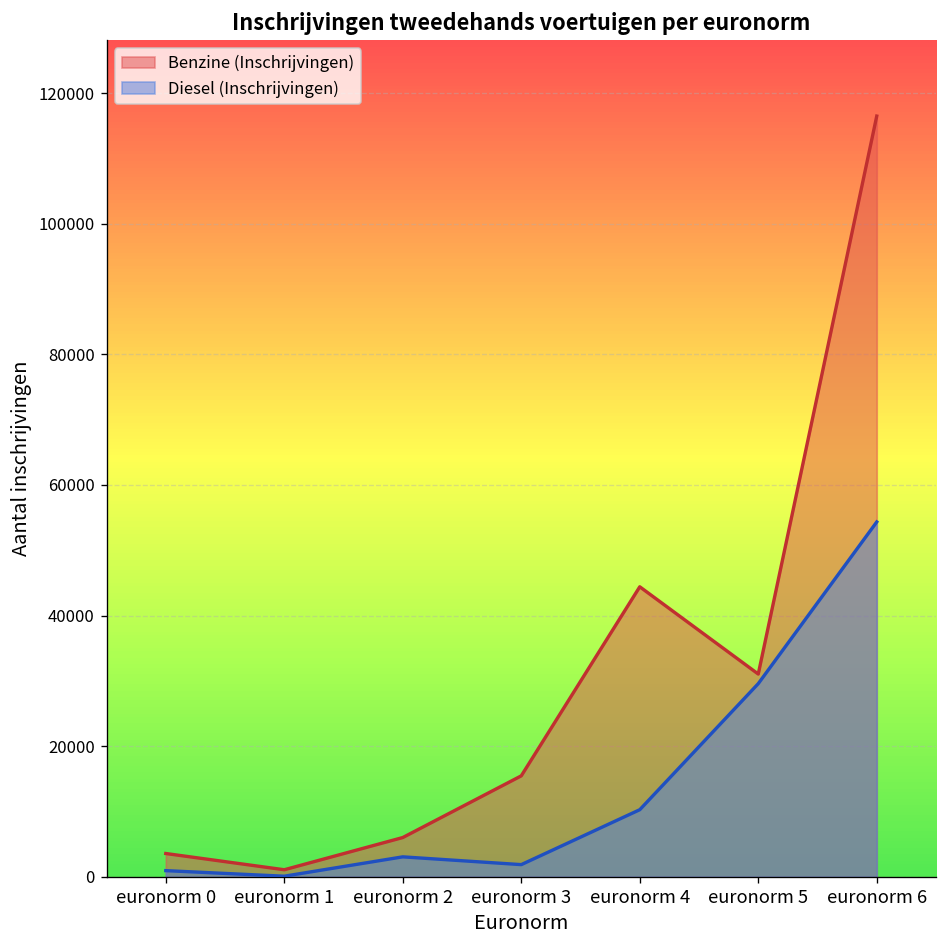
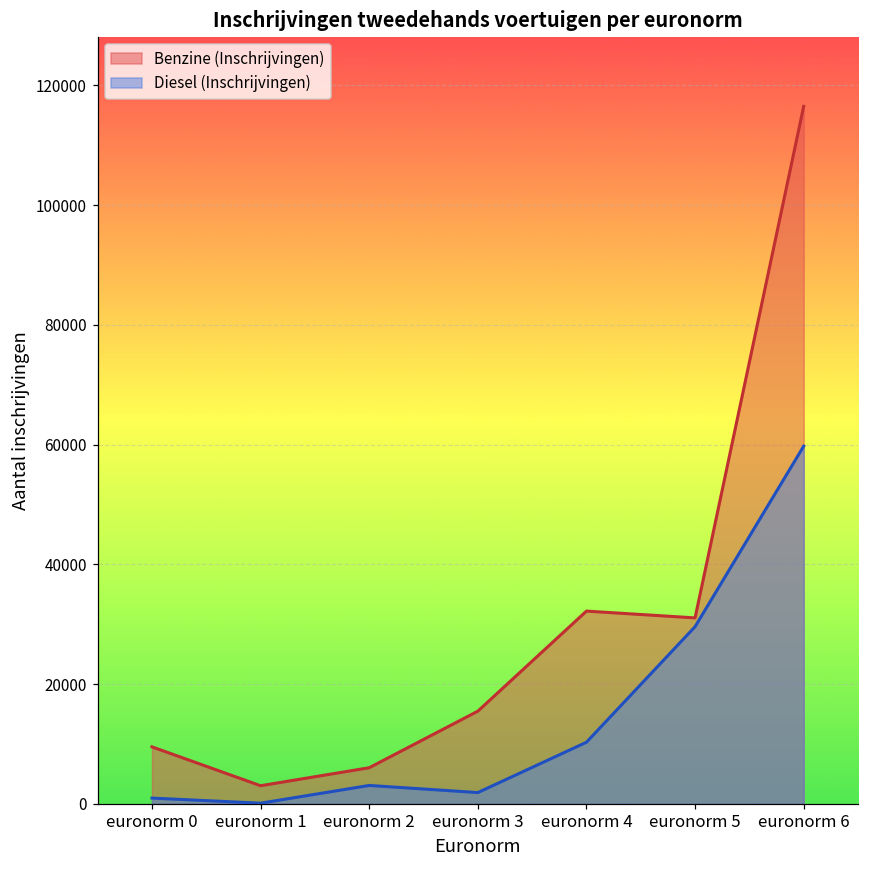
  {
    "Benzine (Inschrijvingen)": {
-     "euronorm 0": 4000,
-     "euronorm 1": 1000,
+     "euronorm 0": 10000,
+     "euronorm 1": 3000,
      "euronorm 2": 6000,
      "euronorm 3": 15000,
-     "euronorm 4": 44000,
+     "euronorm 4": 32000,
      "euronorm 5": 31000,
      "euronorm 6": 116000
    },
    "Diesel (Inschrijvingen)": {
      "euronorm 0": 1000,
      "euronorm 1": 0,
      "euronorm 2": 3000,
      "euronorm 3": 2000,
      "euronorm 4": 10000,
      "euronorm 5": 30000,
-     "euronorm 6": 54000
+     "euronorm 6": 60000
    }
  }
